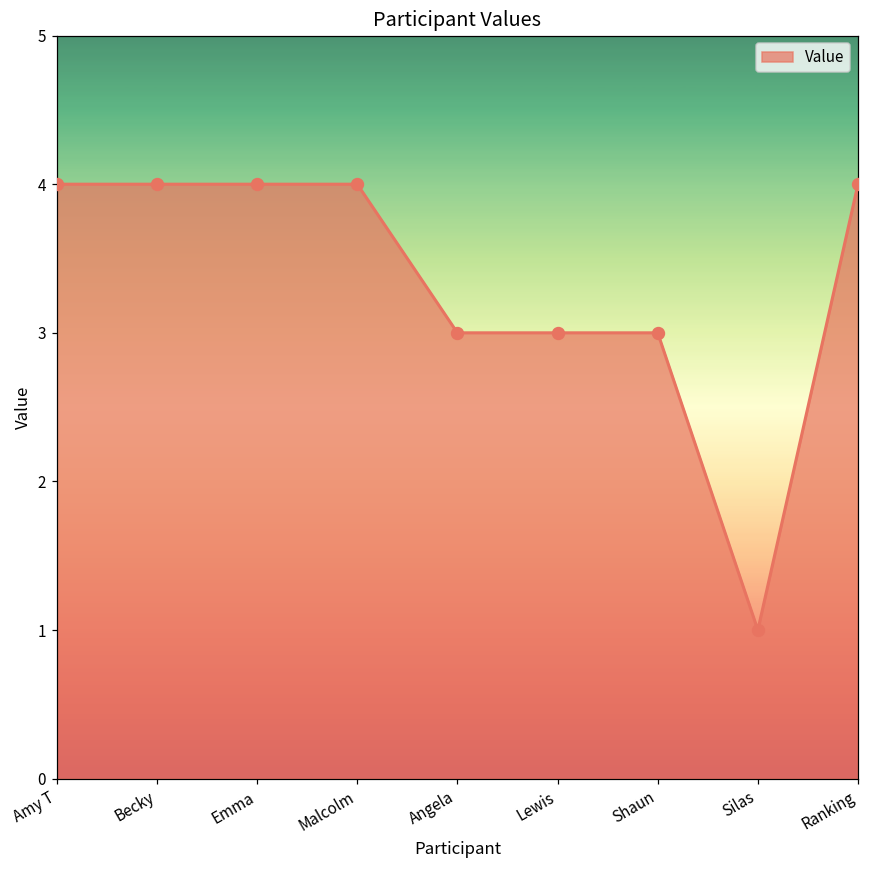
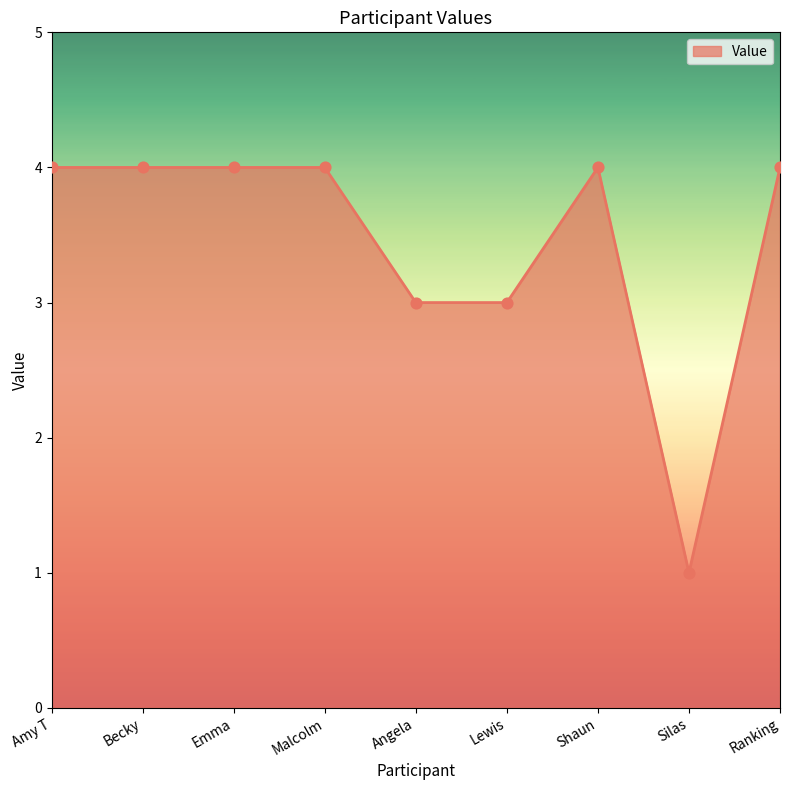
  {
    "Amy T": 4,
    "Becky": 4,
    "Emma": 4,
    "Malcolm": 4,
    "Angela": 3,
    "Lewis": 3,
-   "Shaun": 3,
+   "Shaun": 4,
    "Silas": 1,
    "Ranking": 4
  }
